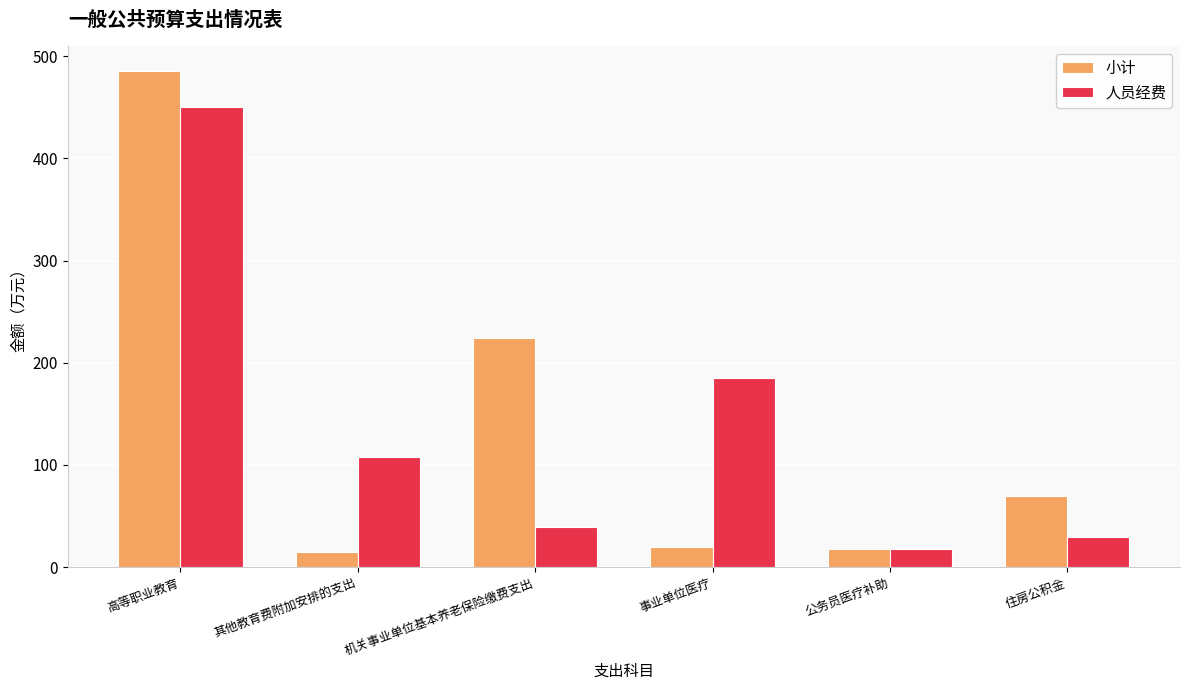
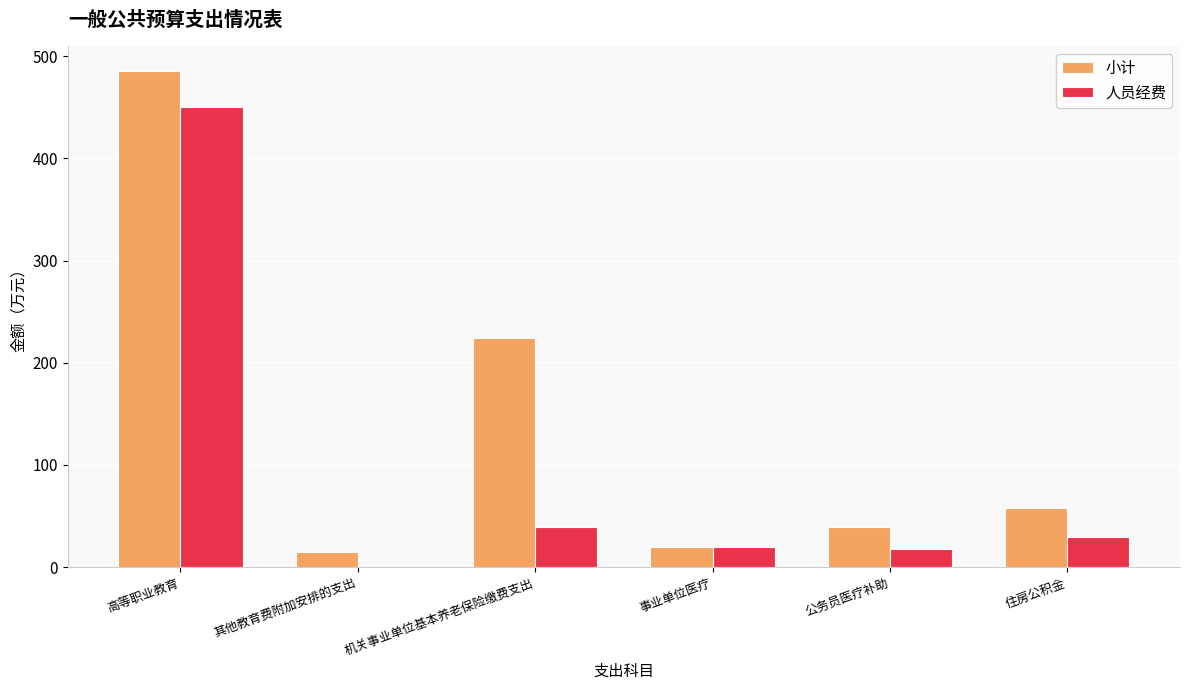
  {
    "小计": {
      "高等职业教育": 486,
      "其他教育费附加安排的支出": 15,
      "机关事业单位基本养老保险缴费支出": 224,
      "事业单位医疗": 20,
-     "公务员医疗补助": 18,
-     "住房公积金": 69
+     "公务员医疗补助": 40,
+     "住房公积金": 57
    },
    "人员经费": {
      "高等职业教育": 450,
-     "其他教育费附加安排的支出": 108,
+     "其他教育费附加安排的支出": 0,
      "机关事业单位基本养老保险缴费支出": 40,
-     "事业单位医疗": 185,
+     "事业单位医疗": 20,
      "公务员医疗补助": 18,
      "住房公积金": 30
    }
  }
